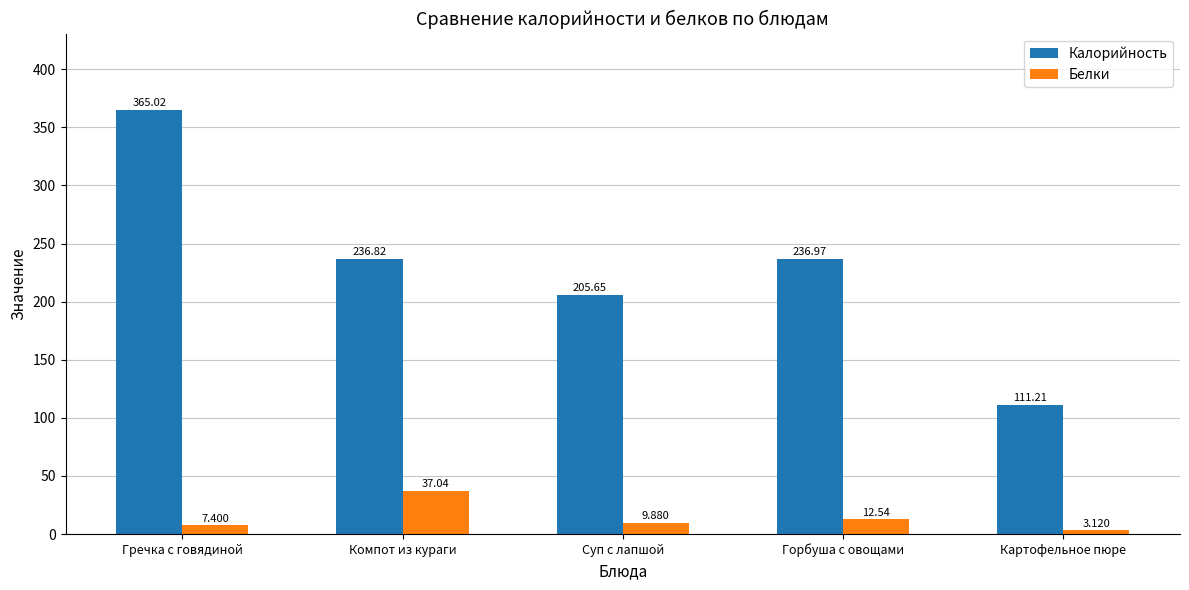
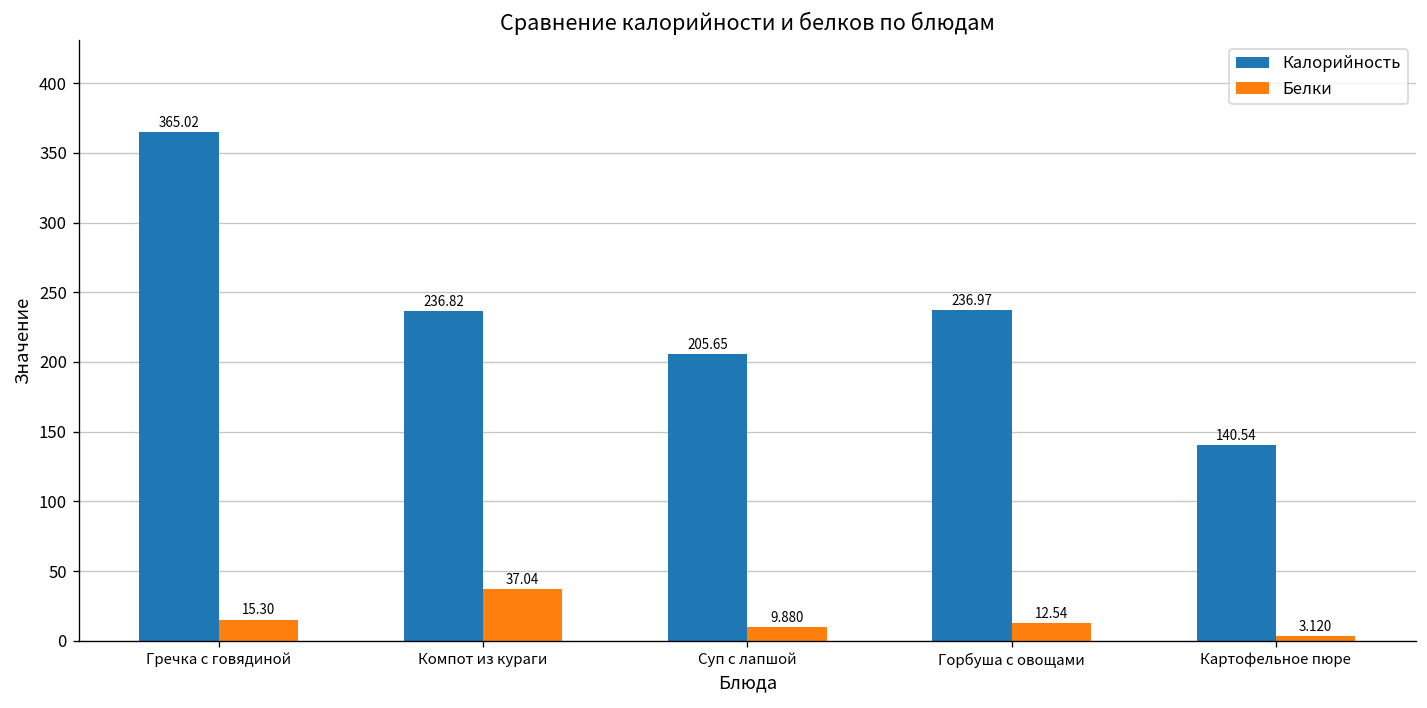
  {
    "Калорийность": {
      "Гречка с говядиной": 365.02,
      "Компот из кураги": 236.82,
      "Суп с лапшой": 205.65,
      "Горбуша с овощами": 236.97,
-     "Картофельное пюре": 111.21
+     "Картофельное пюре": 140.54
    },
    "Белки": {
-     "Гречка с говядиной": 7.400,
+     "Гречка с говядиной": 15.30,
      "Компот из кураги": 37.04,
      "Суп с лапшой": 9.880,
      "Горбуша с овощами": 12.54,
      "Картофельное пюре": 3.120
    }
  }
